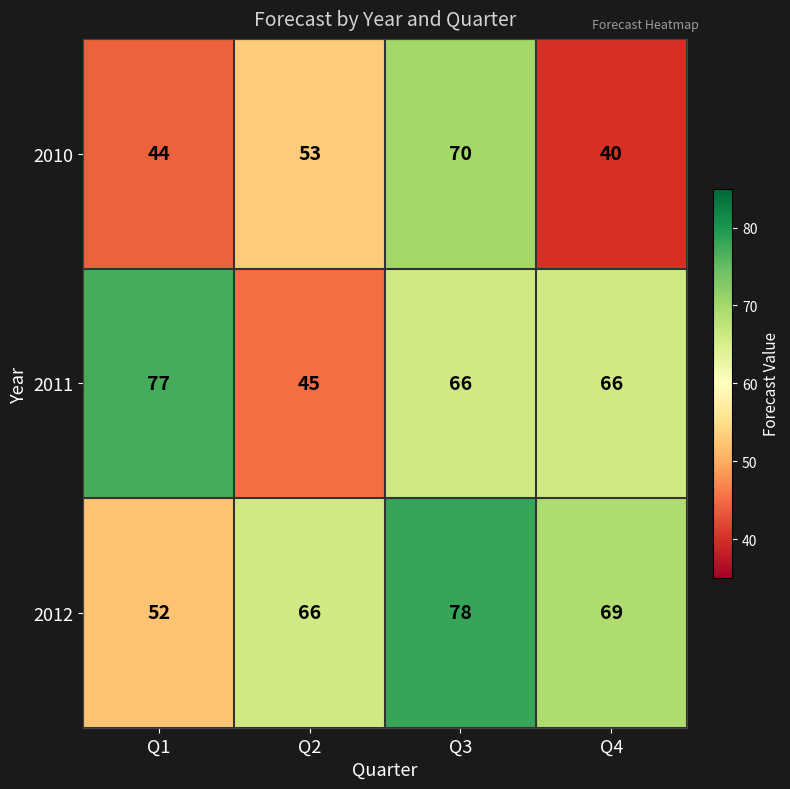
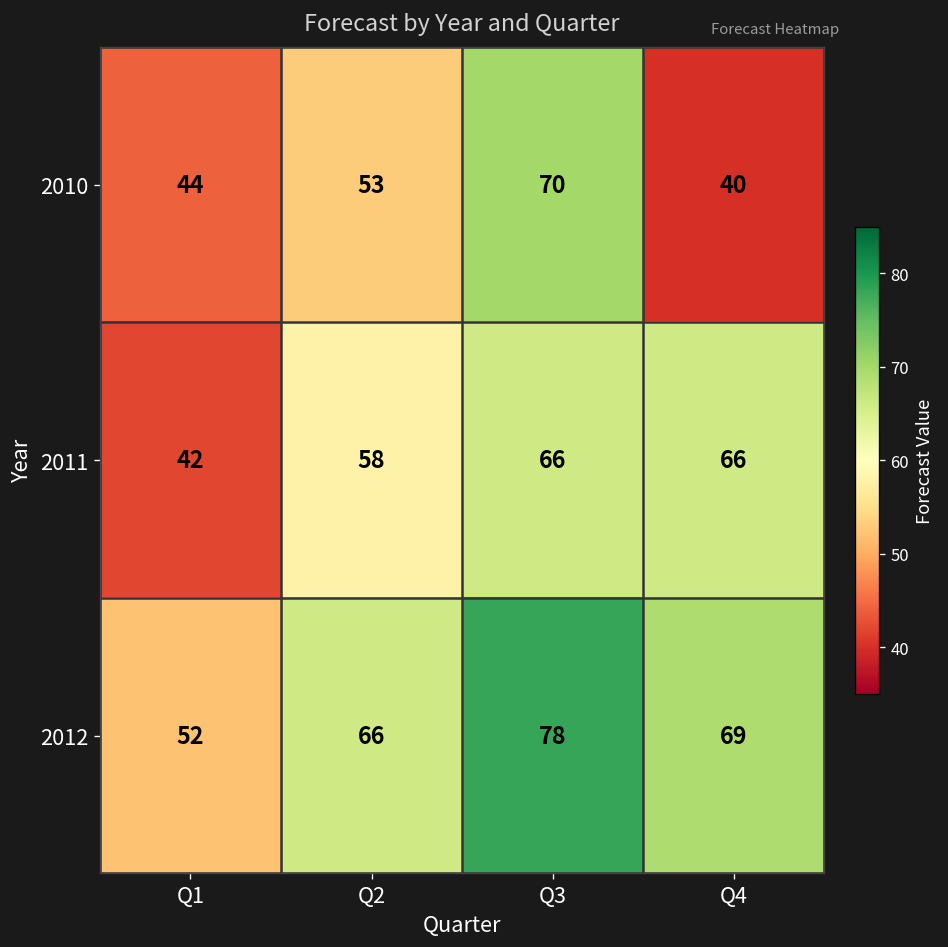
  {
    "2010": {
      "Q1": 44,
      "Q2": 53,
      "Q3": 70,
      "Q4": 40
    },
    "2011": {
-     "Q1": 77,
-     "Q2": 45,
+     "Q1": 42,
+     "Q2": 58,
      "Q3": 66,
      "Q4": 66
    },
    "2012": {
      "Q1": 52,
      "Q2": 66,
      "Q3": 78,
      "Q4": 69
    }
  }
